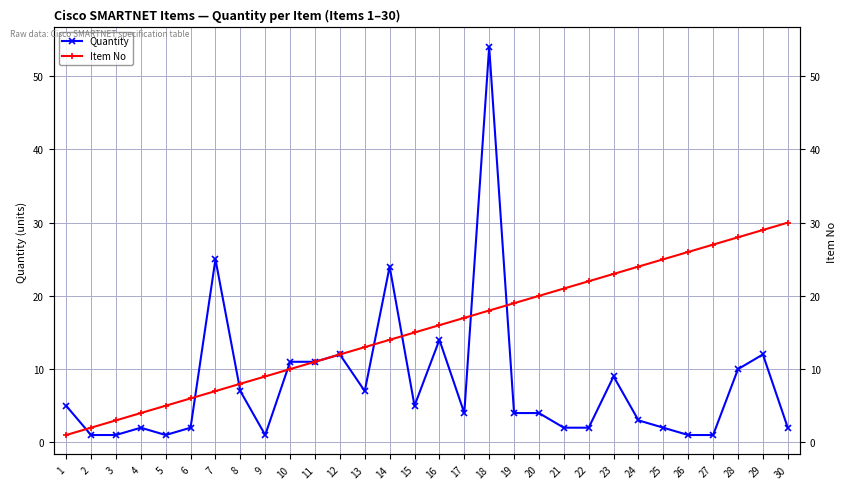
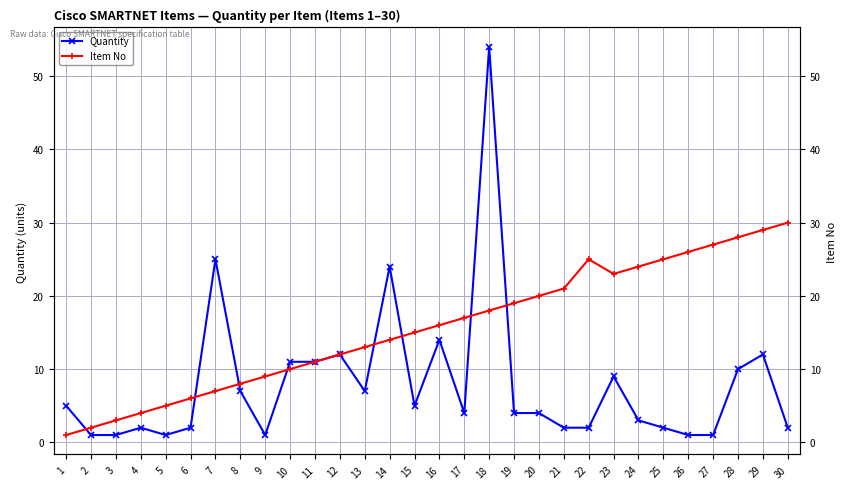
  {
    "Quantity": {
      "1": 5,
      "2": 1,
      "3": 1,
      "4": 2,
      "5": 1,
      "6": 2,
      "7": 25,
      "8": 7,
      "9": 1,
      "10": 11,
      "13": 7,
      "14": 24,
      "15": 5,
      "16": 14,
      "17": 4,
      "18": 54,
      "19": 4,
      "20": 4,
      "21": 2,
      "22": 2,
      "23": 9,
      "24": 3,
      "25": 2,
      "26": 1,
      "27": 1,
      "28": 10,
      "29": 12,
      "30": 2
    },
    "Item No": {
      "1": 1,
      "2": 2,
      "3": 3,
      "4": 4,
      "5": 5,
      "6": 6,
      "7": 7,
      "8": 8,
      "9": 9,
      "10": 10,
      "13": 13,
      "14": 14,
      "15": 15,
      "16": 16,
      "17": 17,
      "18": 18,
      "19": 19,
      "20": 20,
      "21": 21,
-     "22": 22,
+     "22": 25,
      "23": 23,
      "24": 24,
      "25": 25,
      "26": 26,
      "27": 27,
      "28": 28,
      "29": 29,
      "30": 30
    }
  }
